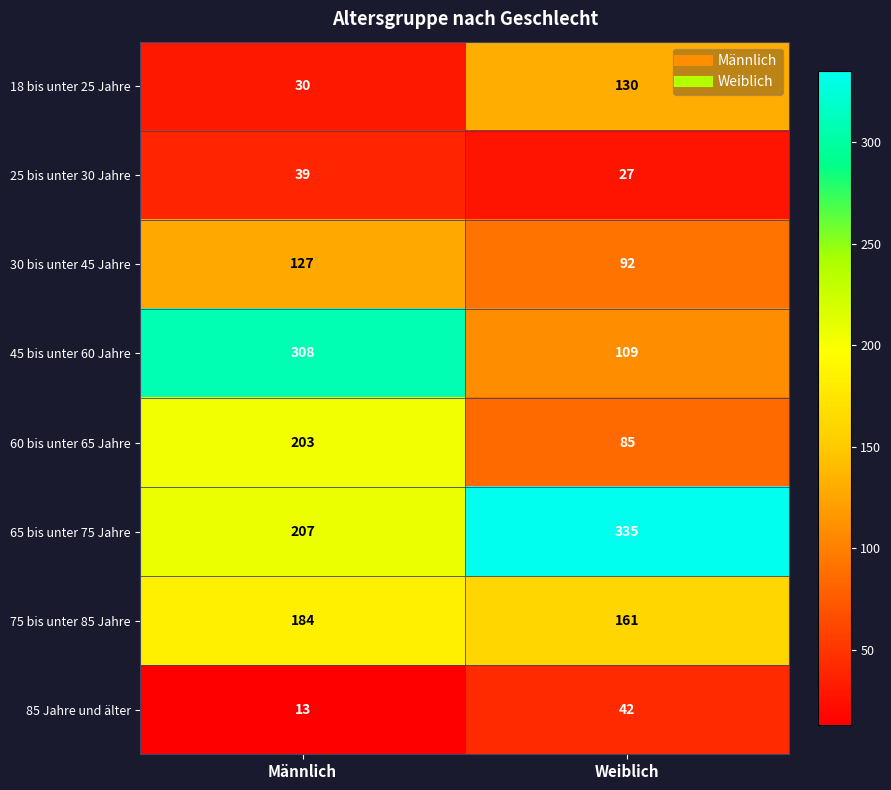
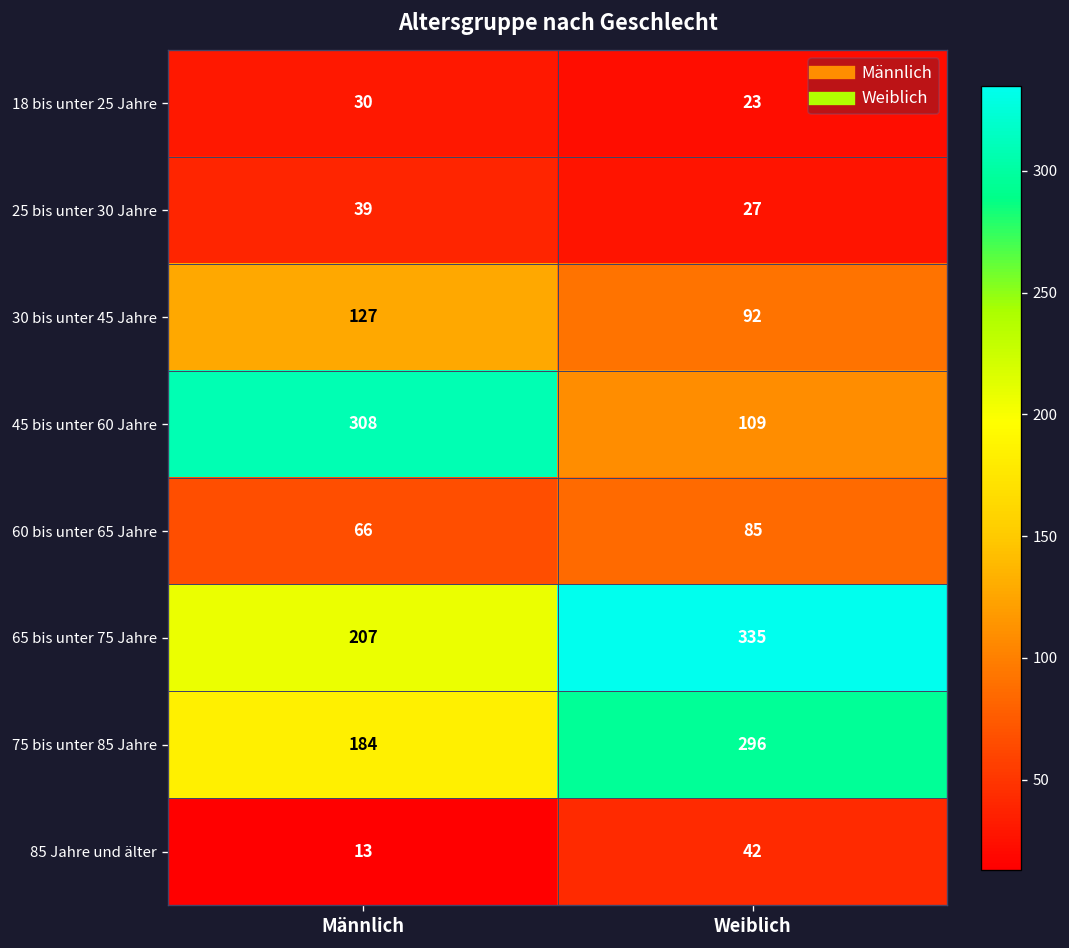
  {
    "18 bis unter 25 Jahre": {
      "Männlich": 30,
-     "Weiblich": 130
+     "Weiblich": 23
    },
    "25 bis unter 30 Jahre": {
      "Männlich": 39,
      "Weiblich": 27
    },
    "30 bis unter 45 Jahre": {
      "Männlich": 127,
      "Weiblich": 92
    },
    "45 bis unter 60 Jahre": {
      "Männlich": 308,
      "Weiblich": 109
    },
    "60 bis unter 65 Jahre": {
-     "Männlich": 203,
+     "Männlich": 66,
      "Weiblich": 85
    },
    "65 bis unter 75 Jahre": {
      "Männlich": 207,
      "Weiblich": 335
    },
    "75 bis unter 85 Jahre": {
      "Männlich": 184,
-     "Weiblich": 161
+     "Weiblich": 296
    },
    "85 Jahre und älter": {
      "Männlich": 13,
      "Weiblich": 42
    }
  }
